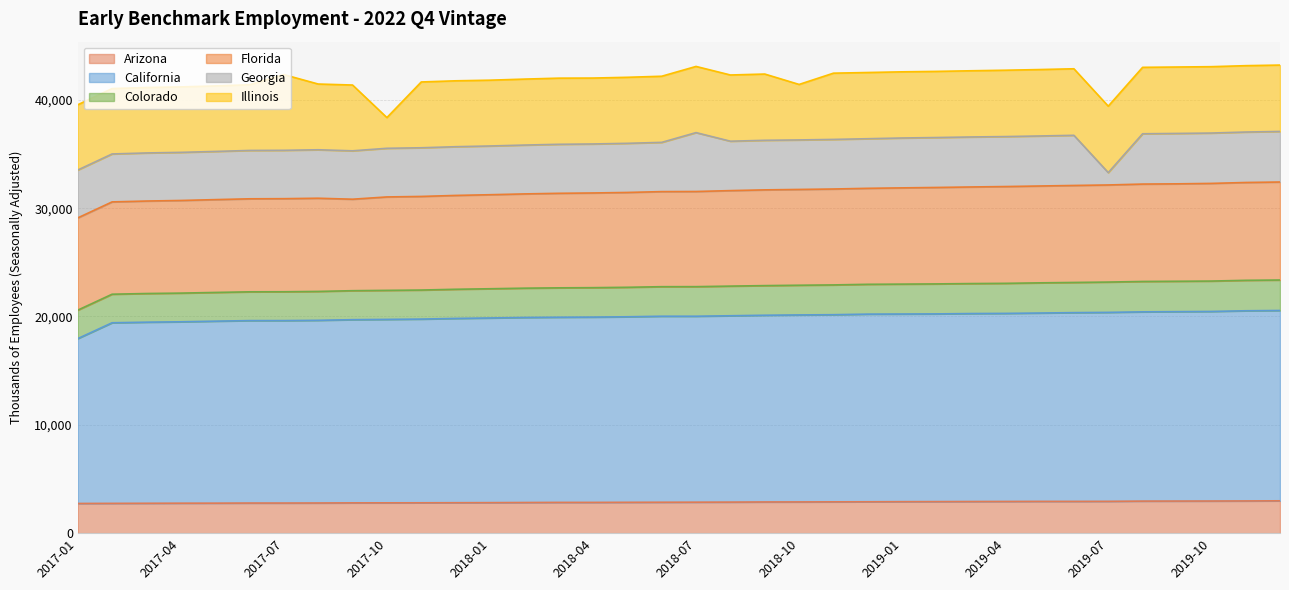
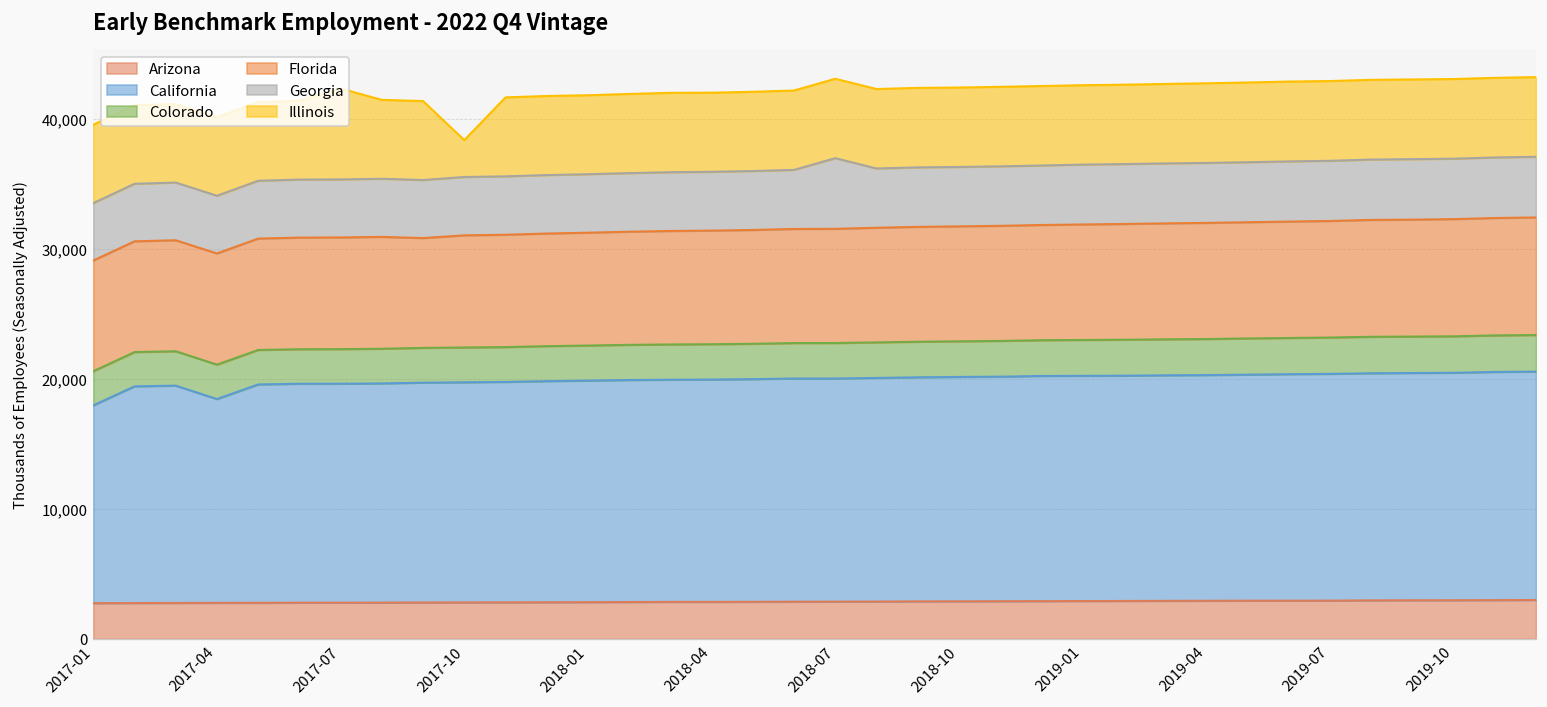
  {
    "California": {
      "2017-01": "15,200",
-     "2017-04": "16,700",
+     "2017-04": "15,700",
      "2017-07": "16,800",
      "2017-10": "16,900",
      "2018-01": "17,000",
      "2018-04": "17,100",
      "2018-07": "17,200",
      "2018-10": "17,300",
      "2019-01": "17,300",
      "2019-04": "17,400",
      "2019-07": "17,400",
      "2019-10": "17,500"
    },
    "Colorado": {
      "2017-01": "2,600",
      "2017-04": "2,600",
      "2017-07": "2,700",
      "2017-10": "2,700",
      "2018-01": "2,700",
      "2018-04": "2,700",
      "2018-07": "2,700",
      "2018-10": "2,700",
      "2019-01": "2,800",
      "2019-04": "2,800",
      "2019-07": "2,800",
      "2019-10": "2,800"
    },
    "Georgia": {
      "2017-01": "4,400",
      "2017-04": "4,400",
      "2017-07": "4,500",
      "2017-10": "4,500",
      "2018-01": "4,500",
      "2018-04": "4,500",
      "2018-07": "5,400",
      "2018-10": "4,600",
      "2019-01": "4,600",
      "2019-04": "4,600",
-     "2019-07": "1,100",
+     "2019-07": "4,600",
      "2019-10": "4,600"
    },
    "Illinois": {
      "2017-01": "6,000",
      "2017-10": "2,800",
      "2018-01": "6,100",
      "2018-04": "6,100",
      "2018-07": "6,100",
-     "2018-10": "5,100",
+     "2018-10": "6,100",
      "2019-01": "6,100",
      "2019-04": "6,100",
      "2019-07": "6,100",
      "2019-10": "6,100"
    }
  }
